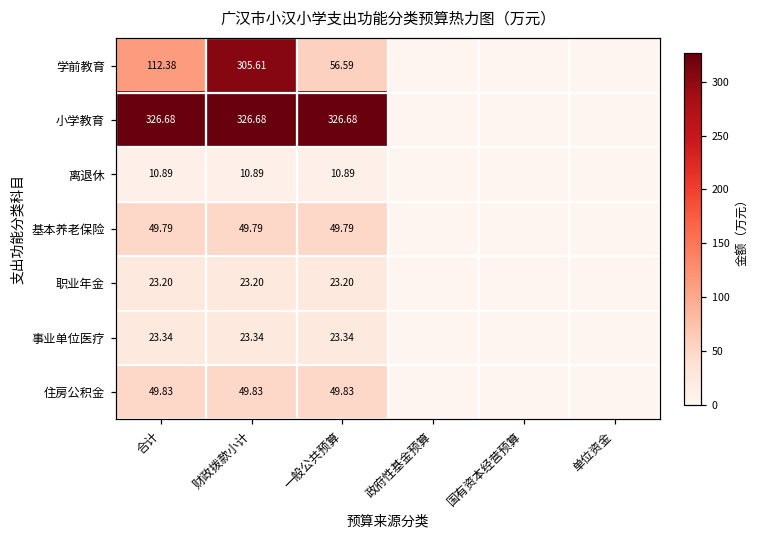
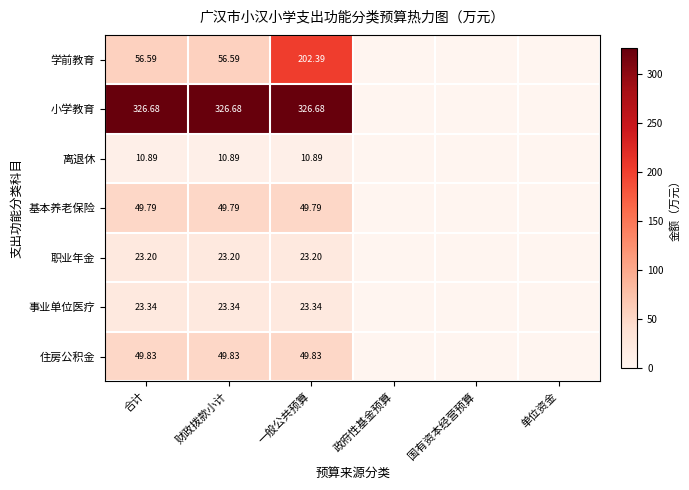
  {
    "学前教育": {
-     "合计": 112.38,
-     "财政拨款小计": 305.61,
-     "一般公共预算": 56.59
+     "合计": 56.59,
+     "财政拨款小计": 56.59,
+     "一般公共预算": 202.39
    },
    "小学教育": {
      "合计": 326.68,
      "财政拨款小计": 326.68,
      "一般公共预算": 326.68
    },
    "离退休": {
      "合计": 10.89,
      "财政拨款小计": 10.89,
      "一般公共预算": 10.89
    },
    "基本养老保险": {
      "合计": 49.79,
      "财政拨款小计": 49.79,
      "一般公共预算": 49.79
    },
    "职业年金": {
      "合计": 23.20,
      "财政拨款小计": 23.20,
      "一般公共预算": 23.20
    },
    "事业单位医疗": {
      "合计": 23.34,
      "财政拨款小计": 23.34,
      "一般公共预算": 23.34
    },
    "住房公积金": {
      "合计": 49.83,
      "财政拨款小计": 49.83,
      "一般公共预算": 49.83
    }
  }
